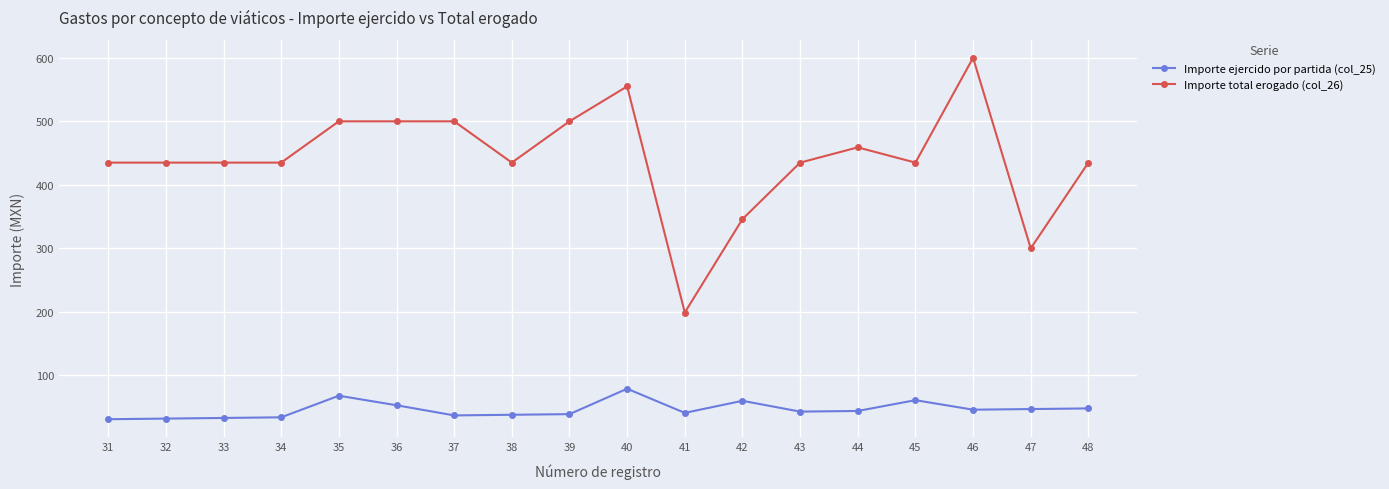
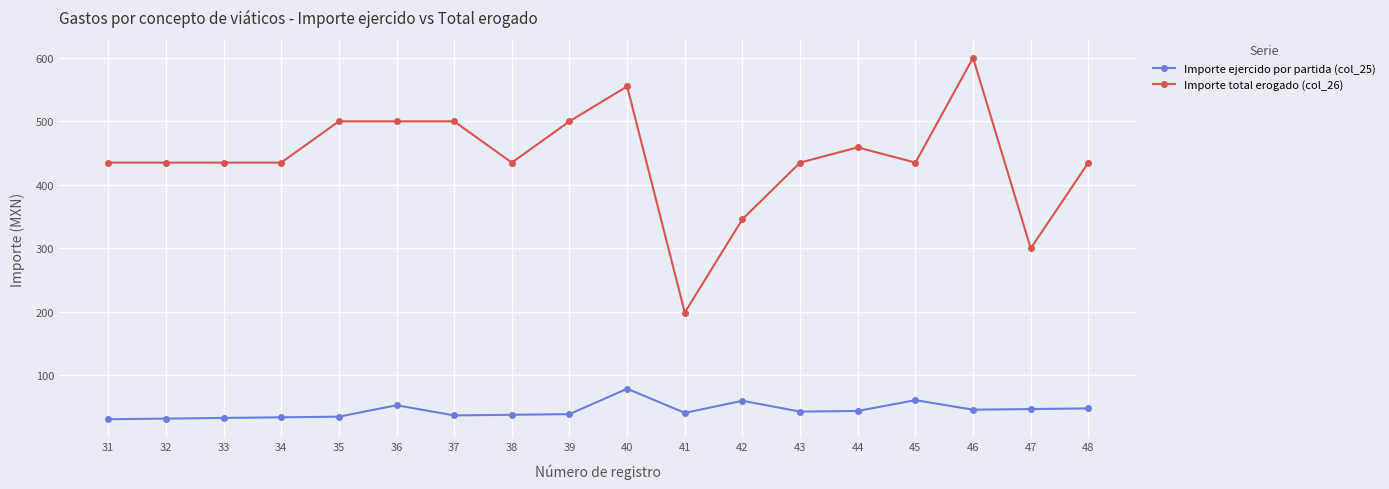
  {
    "Importe ejercido por partida (col_25)": {
      "31": 30,
      "32": 30,
      "33": 30,
      "34": 30,
-     "35": 70,
+     "35": 40,
      "36": 50,
      "37": 40,
      "38": 40,
      "39": 40,
      "40": 80,
      "41": 40,
      "42": 60,
      "43": 40,
      "44": 40,
      "45": 60,
      "46": 50,
      "47": 50,
      "48": 50
    },
    "Importe total erogado (col_26)": {
      "31": 440,
      "32": 440,
      "33": 440,
      "34": 440,
      "35": 500,
      "36": 500,
      "37": 500,
      "38": 440,
      "39": 500,
      "40": 560,
      "41": 200,
      "42": 350,
      "43": 440,
      "44": 460,
      "45": 440,
      "46": 600,
      "47": 300,
      "48": 440
    }
  }
